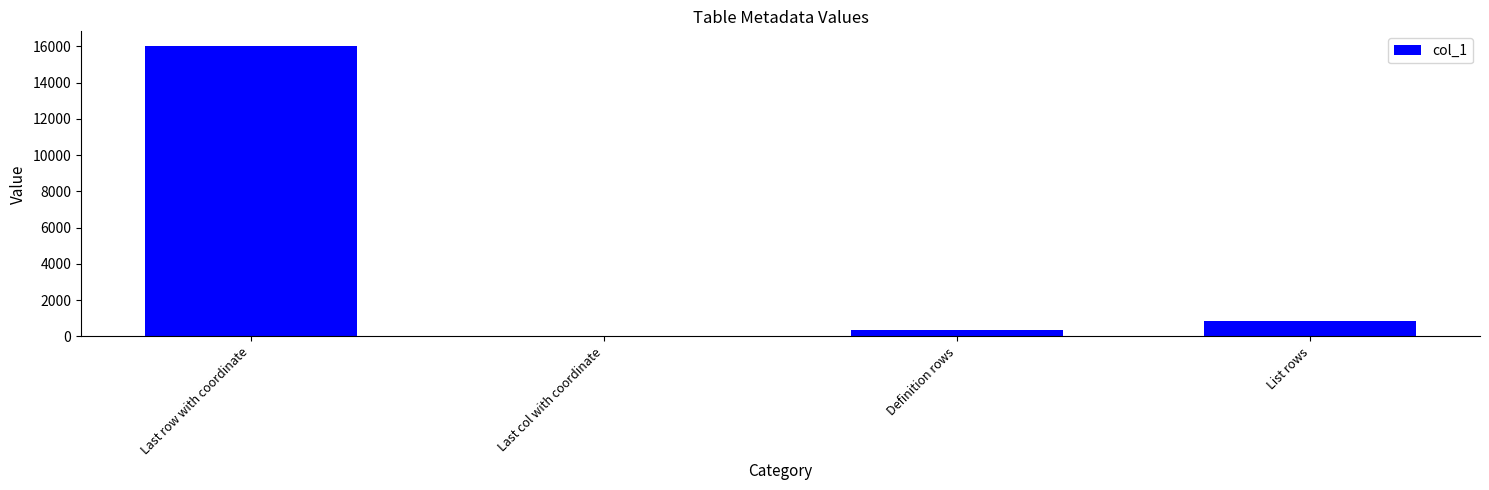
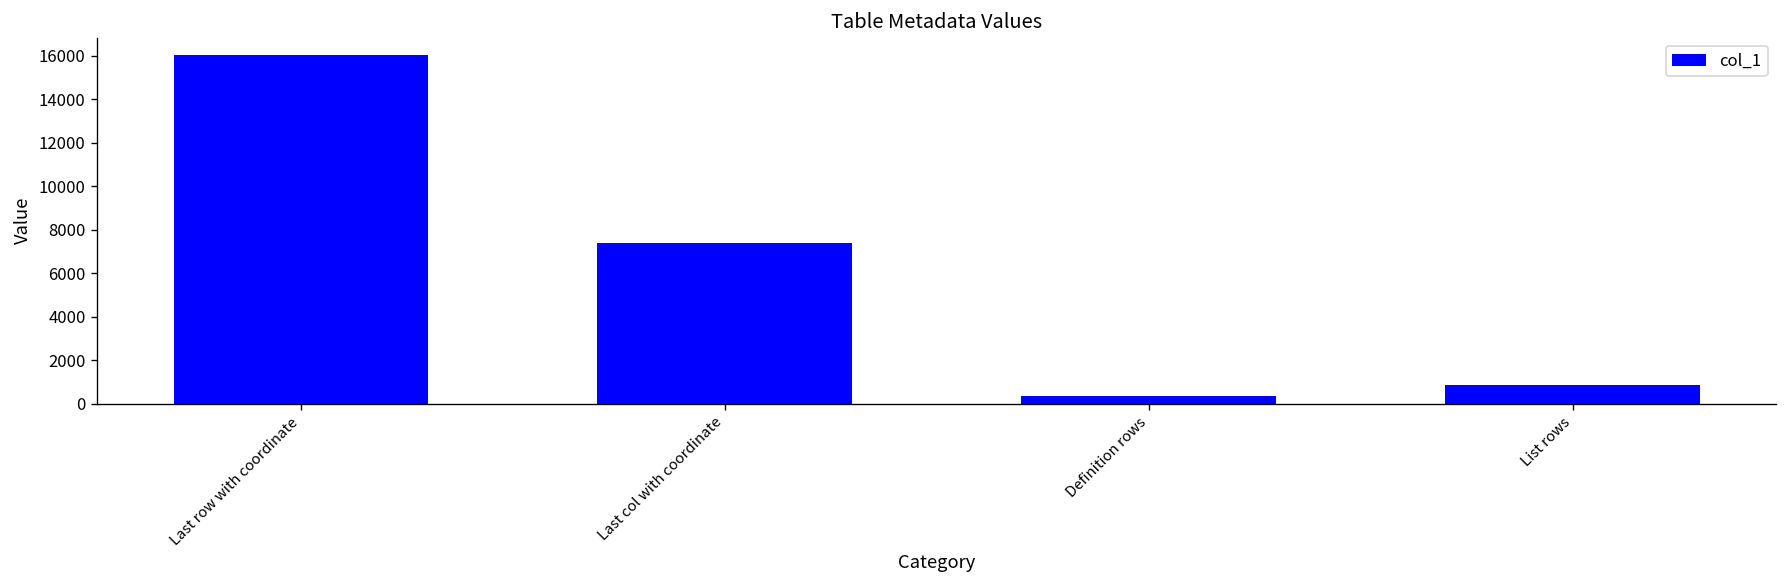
  {
    "Last row with coordinate": 16000,
-   "Last col with coordinate": 0,
+   "Last col with coordinate": 7400,
    "Definition rows": 300,
    "List rows": 900
  }
